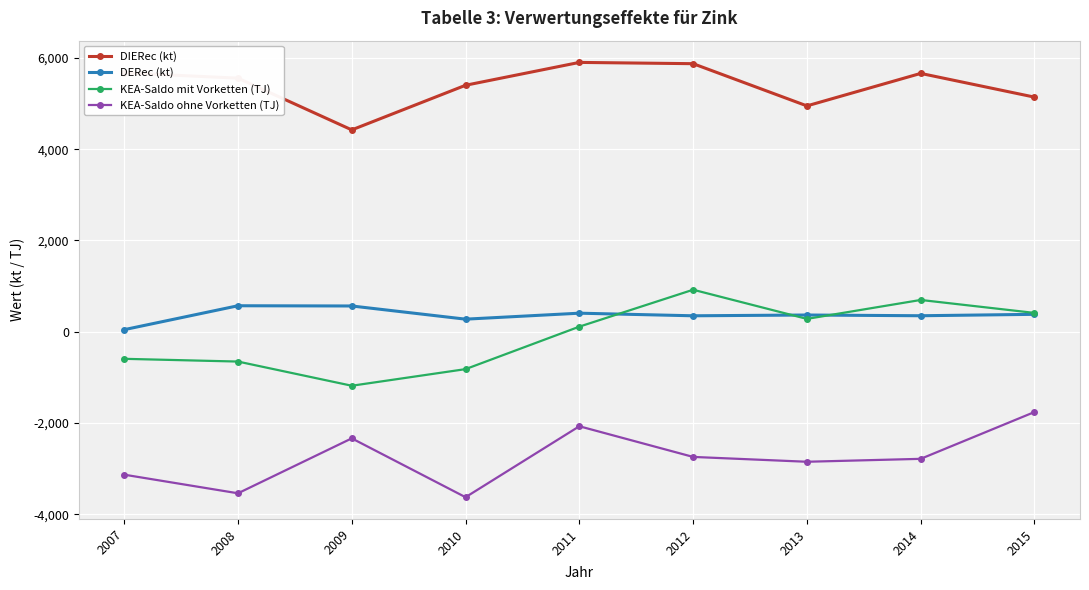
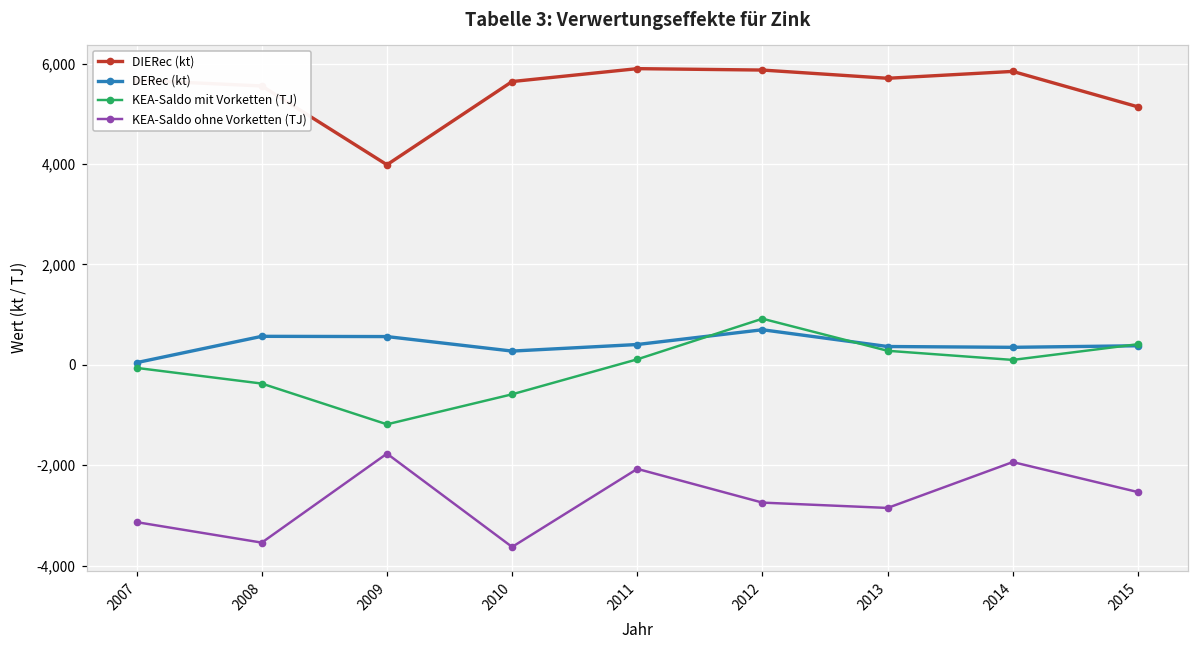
  {
    "DIERec (kt)": {
-     "2009": "4,400",
-     "2010": "5,400",
+     "2009": "4,000",
+     "2010": "5,600",
      "2011": "5,900",
      "2012": "5,900",
-     "2013": "4,900",
-     "2014": "5,700",
+     "2013": "5,700",
+     "2014": "5,800",
      "2015": "5,100"
    },
    "DERec (kt)": {
      "2007": "0",
      "2008": "600",
      "2009": "600",
      "2010": "300",
      "2011": "400",
-     "2012": "300",
+     "2012": "700",
      "2013": "400",
      "2014": "300"
    },
    "KEA-Saldo mit Vorketten (TJ)": {
-     "2007": "-600",
-     "2008": "-700",
+     "2007": "-100",
+     "2008": "-400",
      "2009": "-1,200",
-     "2010": "-800",
+     "2010": "-600",
      "2011": "100",
      "2012": "900",
      "2013": "300",
-     "2014": "700"
+     "2014": "100"
    },
    "KEA-Saldo ohne Vorketten (TJ)": {
      "2007": "-3,100",
      "2008": "-3,500",
-     "2009": "-2,300",
+     "2009": "-1,800",
      "2010": "-3,600",
      "2011": "-2,100",
      "2012": "-2,700",
      "2013": "-2,900",
-     "2014": "-2,800",
-     "2015": "-1,800"
+     "2014": "-1,900",
+     "2015": "-2,500"
    }
  }
